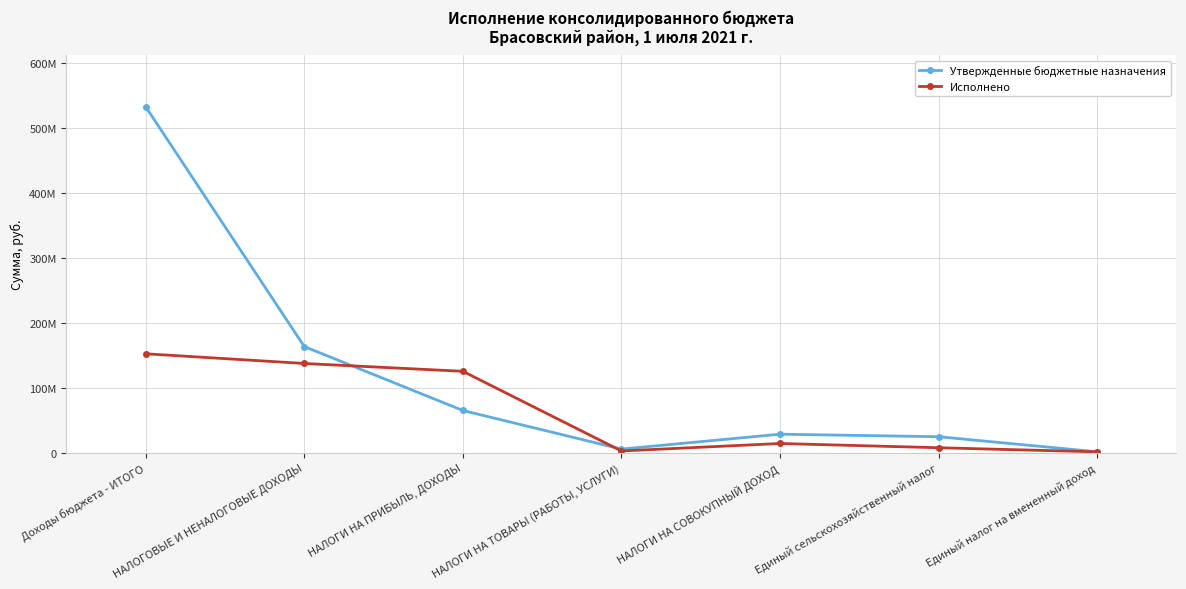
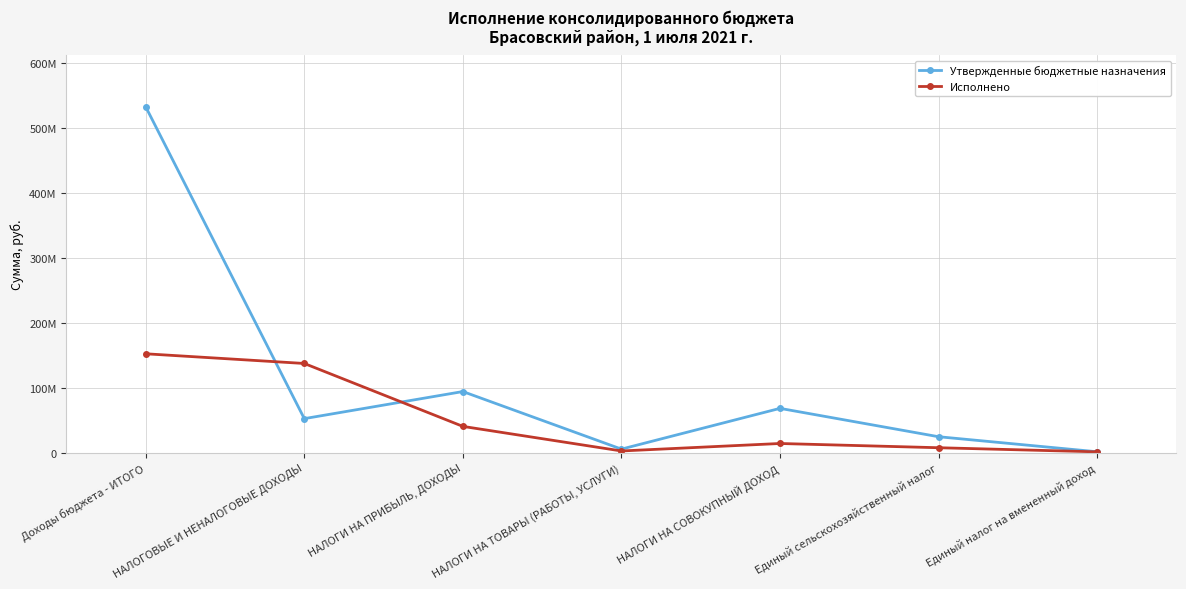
  {
    "Утвержденные бюджетные назначения": {
      "Доходы бюджета - ИТОГО": "530М",
-     "НАЛОГОВЫЕ И НЕНАЛОГОВЫЕ ДОХОДЫ": "160М",
-     "НАЛОГИ НА ПРИБЫЛЬ, ДОХОДЫ": "60М",
-     "НАЛОГИ НА СОВОКУПНЫЙ ДОХОД": "30М",
+     "НАЛОГОВЫЕ И НЕНАЛОГОВЫЕ ДОХОДЫ": "50М",
+     "НАЛОГИ НА ПРИБЫЛЬ, ДОХОДЫ": "90М",
+     "НАЛОГИ НА СОВОКУПНЫЙ ДОХОД": "70М",
      "Единый сельскохозяйственный налог": "20М"
    },
    "Исполнено": {
      "Доходы бюджета - ИТОГО": "150М",
      "НАЛОГОВЫЕ И НЕНАЛОГОВЫЕ ДОХОДЫ": "140М",
-     "НАЛОГИ НА ПРИБЫЛЬ, ДОХОДЫ": "130М",
+     "НАЛОГИ НА ПРИБЫЛЬ, ДОХОДЫ": "40М",
      "НАЛОГИ НА СОВОКУПНЫЙ ДОХОД": "10М",
      "Единый сельскохозяйственный налог": "10М"
    }
  }
